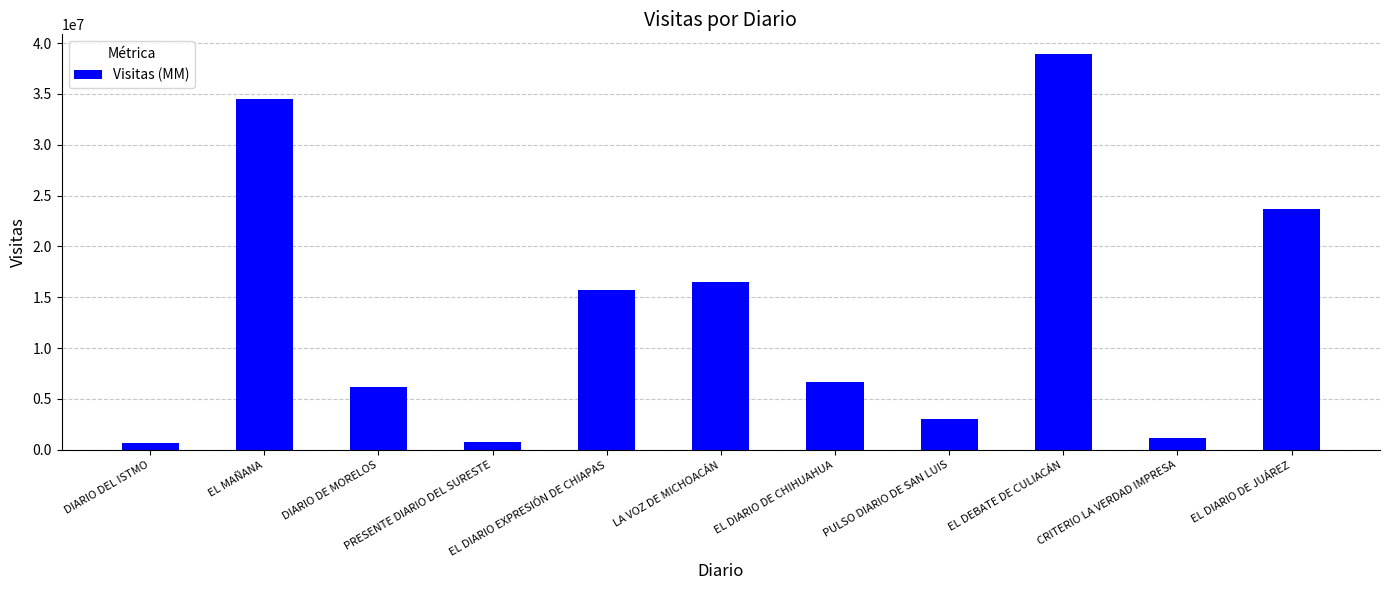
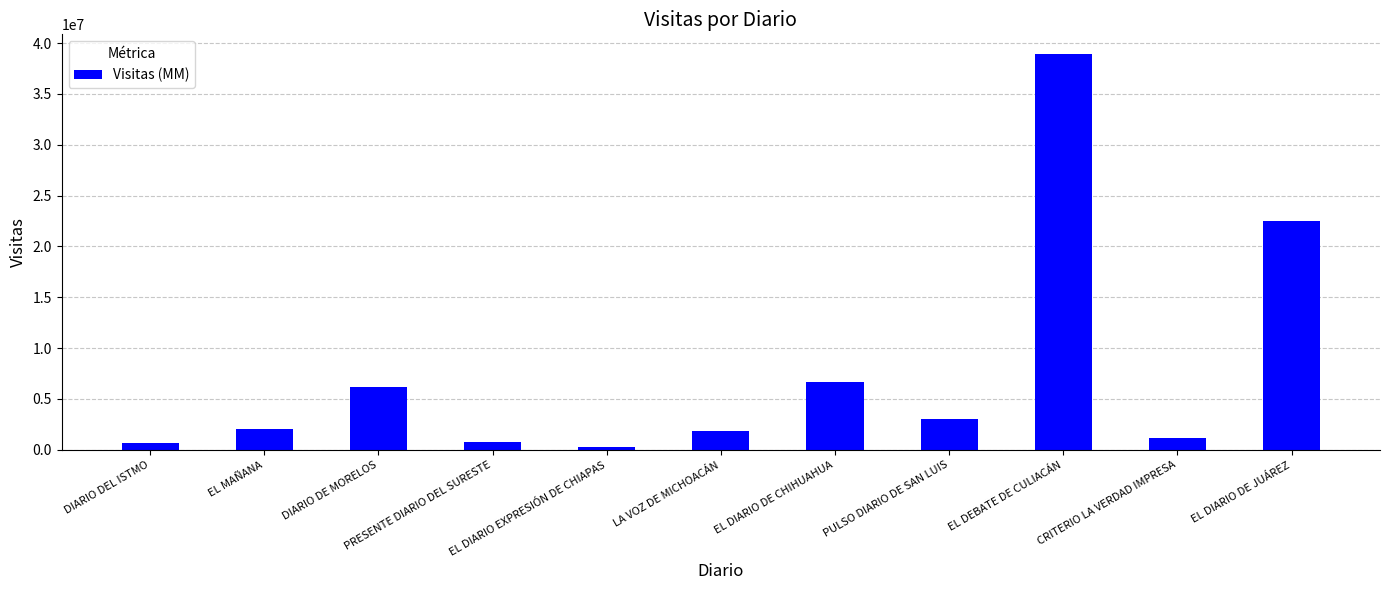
  {
    "DIARIO DEL ISTMO": 600000,
-   "EL MAÑANA": 34500000,
+   "EL MAÑANA": 2000000,
    "DIARIO DE MORELOS": 6200000,
    "PRESENTE DIARIO DEL SURESTE": 800000,
-   "EL DIARIO EXPRESIÓN DE CHIAPAS": 15700000,
-   "LA VOZ DE MICHOACÁN": 16500000,
+   "EL DIARIO EXPRESIÓN DE CHIAPAS": 300000,
+   "LA VOZ DE MICHOACÁN": 1900000,
    "EL DIARIO DE CHIHUAHUA": 6700000,
    "PULSO DIARIO DE SAN LUIS": 3000000,
    "EL DEBATE DE CULIACÁN": 38900000,
    "CRITERIO LA VERDAD IMPRESA": 1200000,
-   "EL DIARIO DE JUÁREZ": 23700000
+   "EL DIARIO DE JUÁREZ": 22500000
  }
